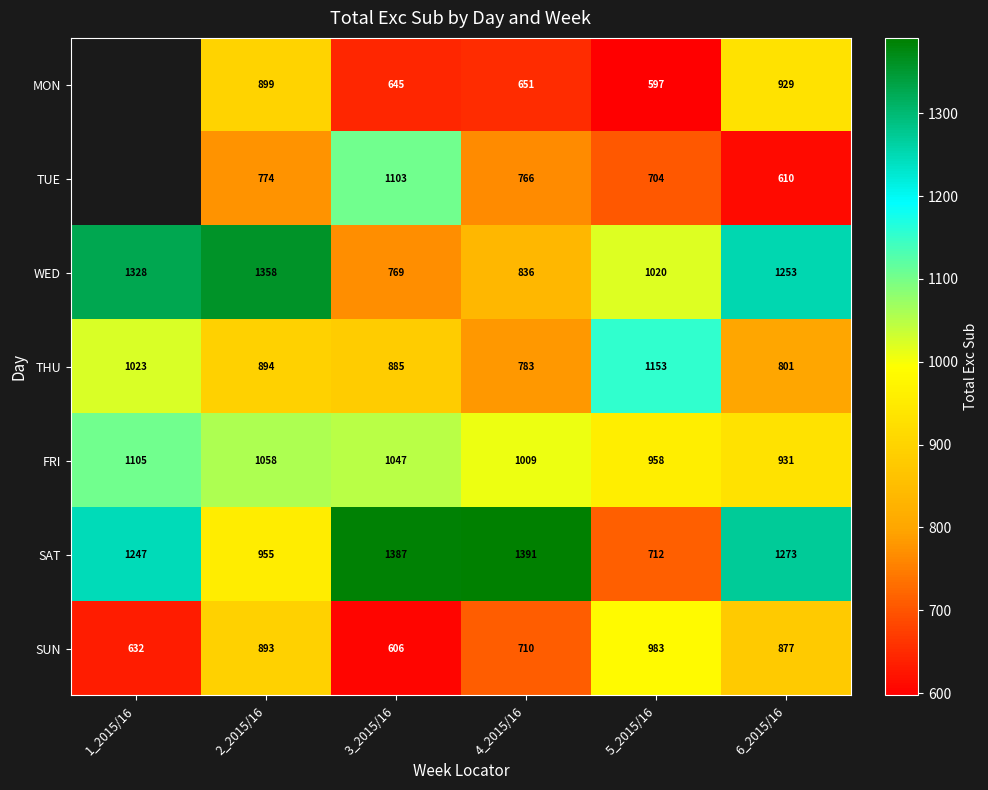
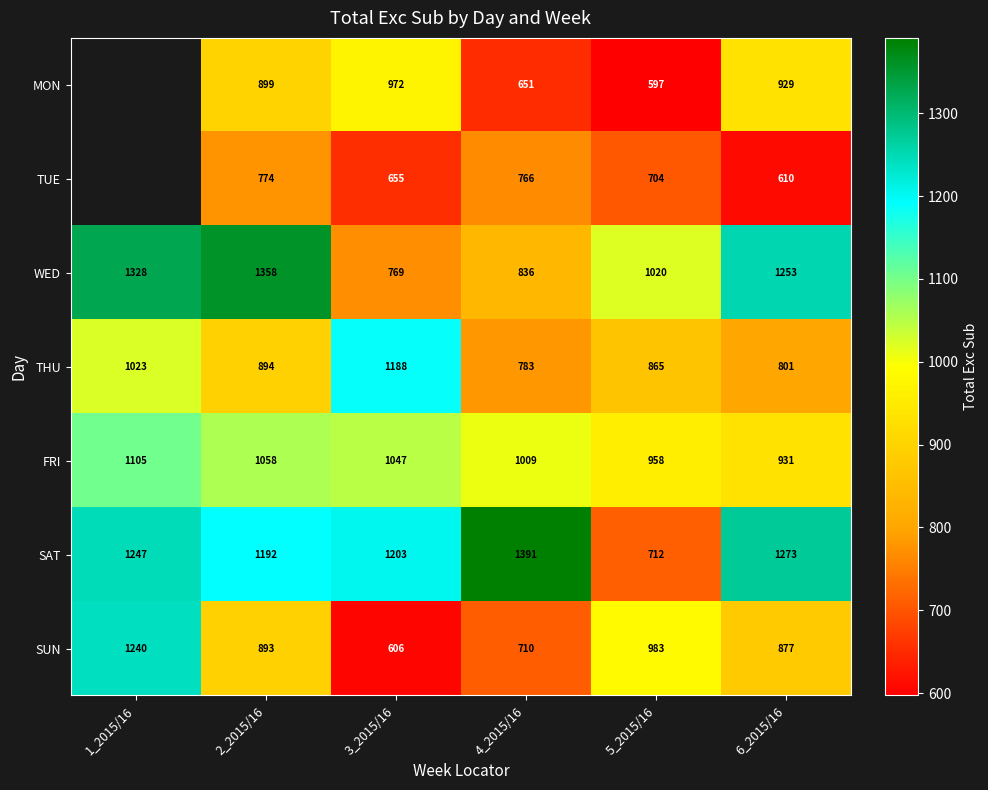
  {
    "MON": {
      "2_2015/16": 899,
-     "3_2015/16": 645,
+     "3_2015/16": 972,
      "4_2015/16": 651,
      "5_2015/16": 597,
      "6_2015/16": 929
    },
    "TUE": {
      "2_2015/16": 774,
-     "3_2015/16": 1103,
+     "3_2015/16": 655,
      "4_2015/16": 766,
      "5_2015/16": 704,
      "6_2015/16": 610
    },
    "WED": {
      "1_2015/16": 1328,
      "2_2015/16": 1358,
      "3_2015/16": 769,
      "4_2015/16": 836,
      "5_2015/16": 1020,
      "6_2015/16": 1253
    },
    "THU": {
      "1_2015/16": 1023,
      "2_2015/16": 894,
-     "3_2015/16": 885,
+     "3_2015/16": 1188,
      "4_2015/16": 783,
-     "5_2015/16": 1153,
+     "5_2015/16": 865,
      "6_2015/16": 801
    },
    "FRI": {
      "1_2015/16": 1105,
      "2_2015/16": 1058,
      "3_2015/16": 1047,
      "4_2015/16": 1009,
      "5_2015/16": 958,
      "6_2015/16": 931
    },
    "SAT": {
      "1_2015/16": 1247,
-     "2_2015/16": 955,
-     "3_2015/16": 1387,
+     "2_2015/16": 1192,
+     "3_2015/16": 1203,
      "4_2015/16": 1391,
      "5_2015/16": 712,
      "6_2015/16": 1273
    },
    "SUN": {
-     "1_2015/16": 632,
+     "1_2015/16": 1240,
      "2_2015/16": 893,
      "3_2015/16": 606,
      "4_2015/16": 710,
      "5_2015/16": 983,
      "6_2015/16": 877
    }
  }
